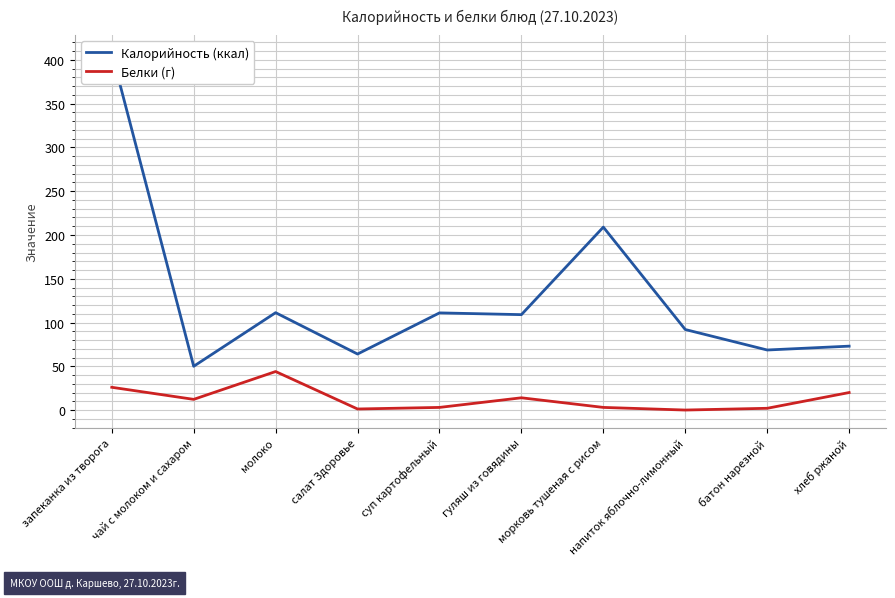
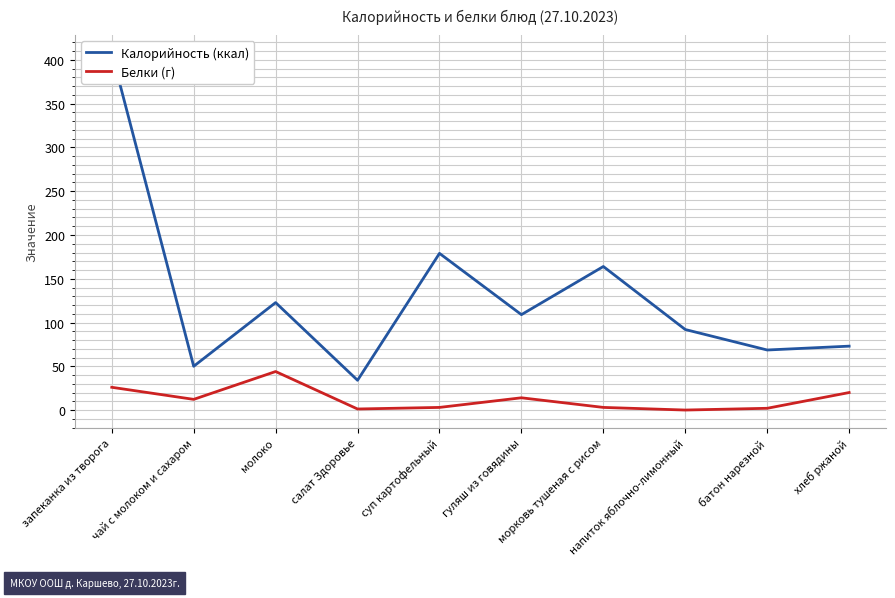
  {
    "Калорийность (ккал)": {
      "чай с молоком и сахаром": 50,
-     "молоко": 110,
-     "салат Здоровье": 60,
-     "суп картофельный": 110,
+     "молоко": 120,
+     "салат Здоровье": 30,
+     "суп картофельный": 180,
      "гуляш из говядины": 110,
-     "морковь тушеная с рисом": 210,
+     "морковь тушеная с рисом": 160,
      "напиток яблочно-лимонный": 90,
      "батон нарезной": 70,
      "хлеб ржаной": 70
    },
    "Белки (г)": {
      "запеканка из творога": 30,
      "чай с молоком и сахаром": 10,
      "молоко": 40,
      "салат Здоровье": 0,
      "суп картофельный": 0,
      "гуляш из говядины": 10,
      "морковь тушеная с рисом": 0,
      "напиток яблочно-лимонный": 0,
      "батон нарезной": 0,
      "хлеб ржаной": 20
    }
  }
